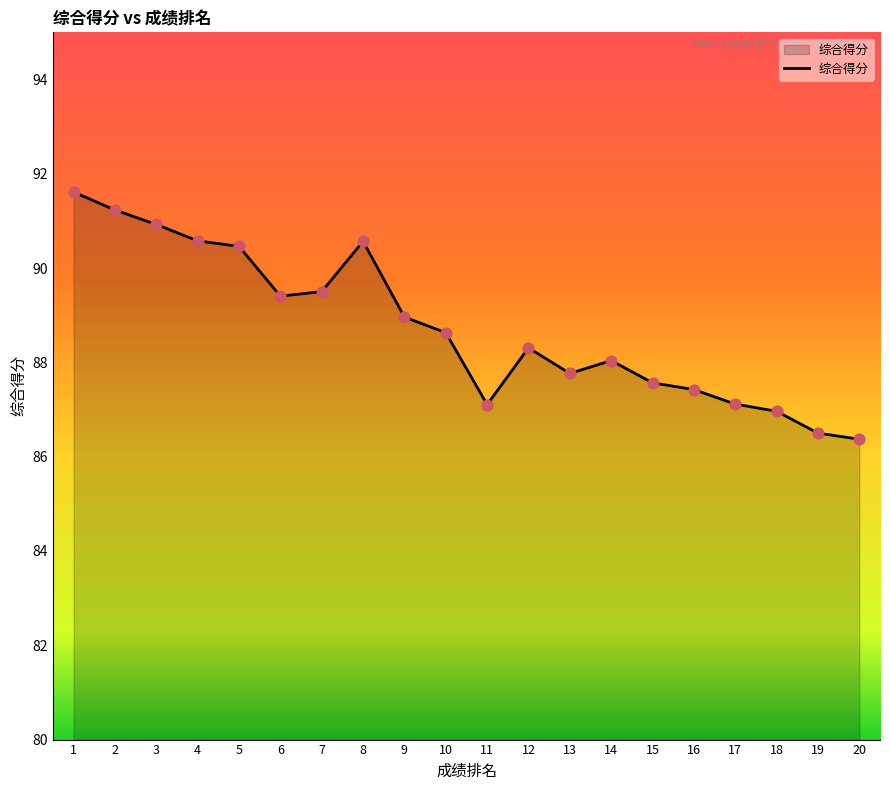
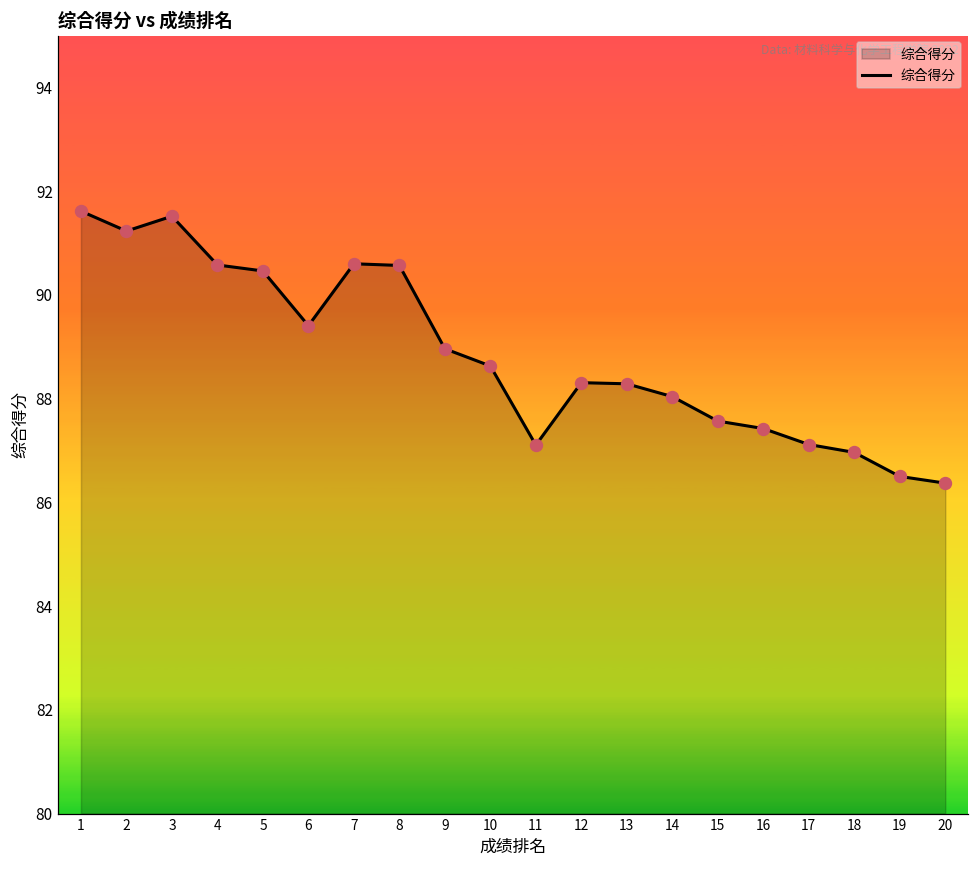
  {
    "1": 91.6,
    "2": 91.2,
-   "3": 90.9,
+   "3": 91.5,
    "4": 90.6,
    "5": 90.5,
    "6": 89.4,
-   "7": 89.5,
+   "7": 90.6,
    "8": 90.6,
    "9": 89.0,
    "10": 88.6,
    "11": 87.1,
    "12": 88.3,
-   "13": 87.8,
+   "13": 88.3,
    "14": 88.0,
    "15": 87.6,
    "16": 87.4,
    "17": 87.1,
    "18": 87.0,
    "19": 86.5,
    "20": 86.4
  }
